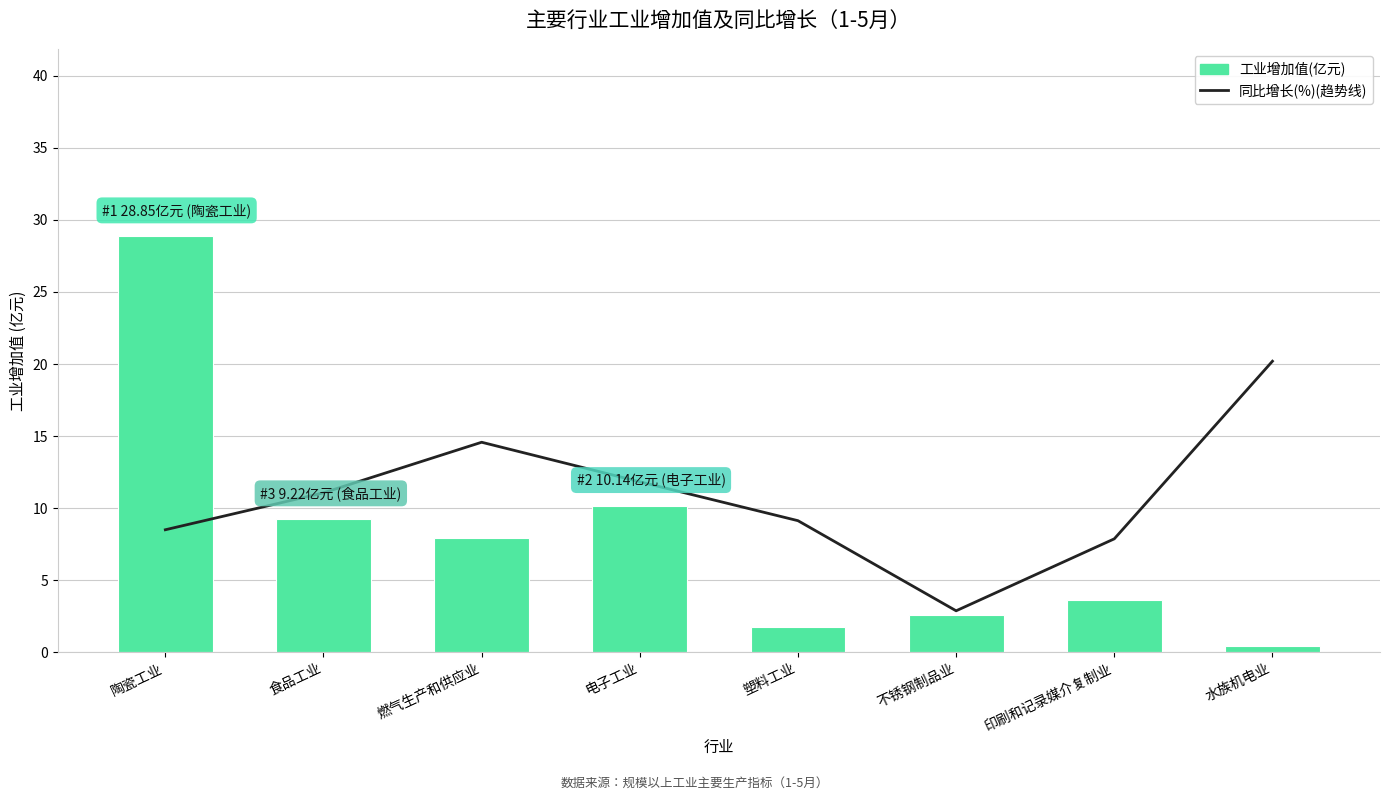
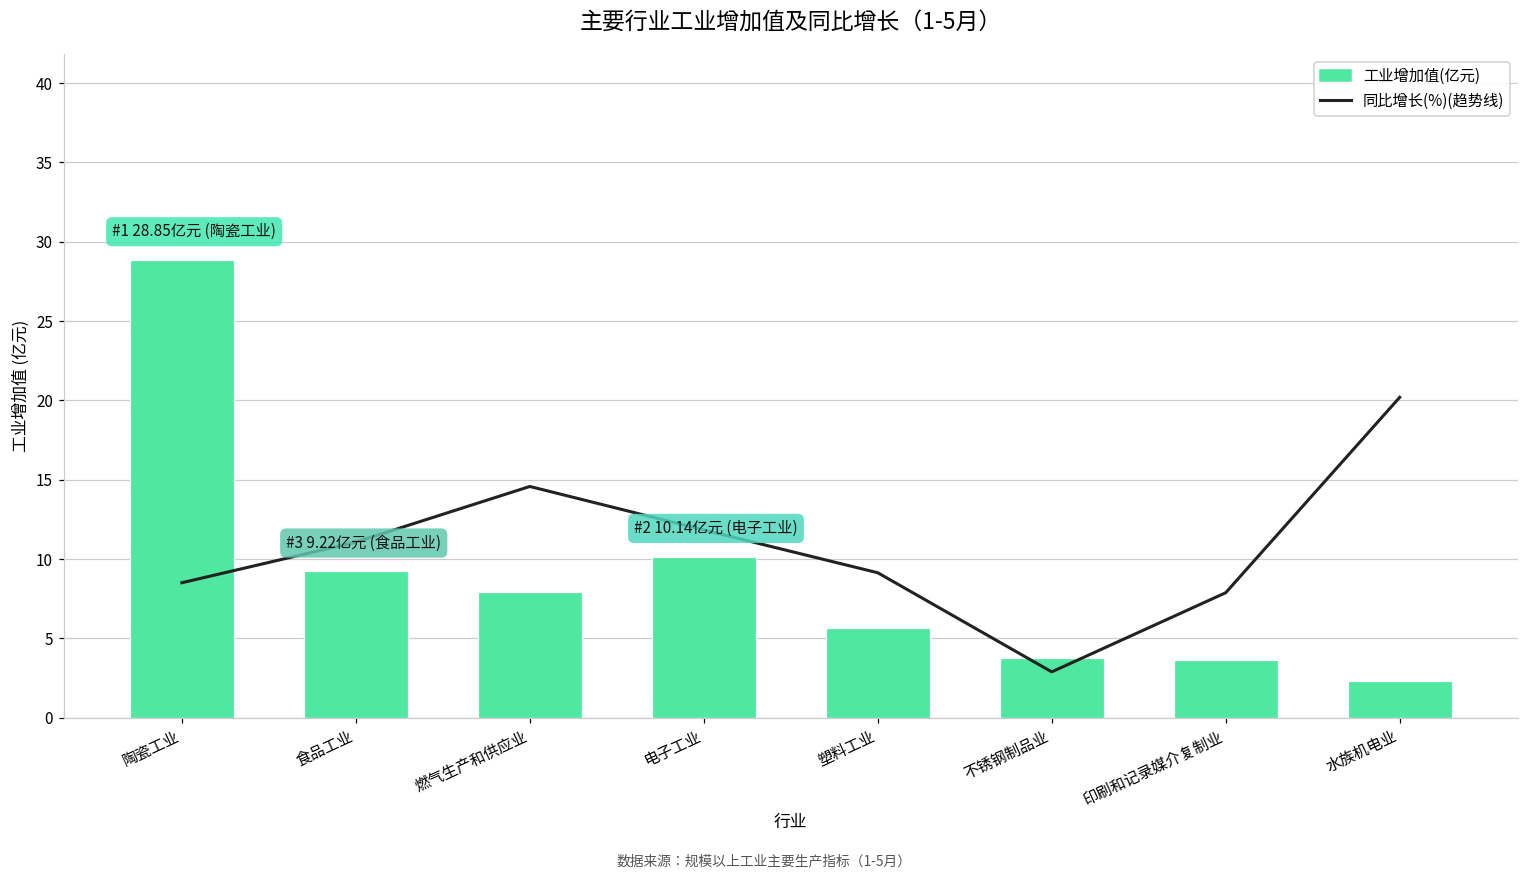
  {
    "工业增加值(亿元)": {
      "燃气生产和供应业": 7.9,
-     "塑料工业": 1.8,
-     "不锈钢制品业": 2.6,
+     "塑料工业": 5.7,
+     "不锈钢制品业": 3.7,
      "印刷和记录媒介复制业": 3.6,
-     "水族机电业": 0.4
+     "水族机电业": 2.3
    }
  }
